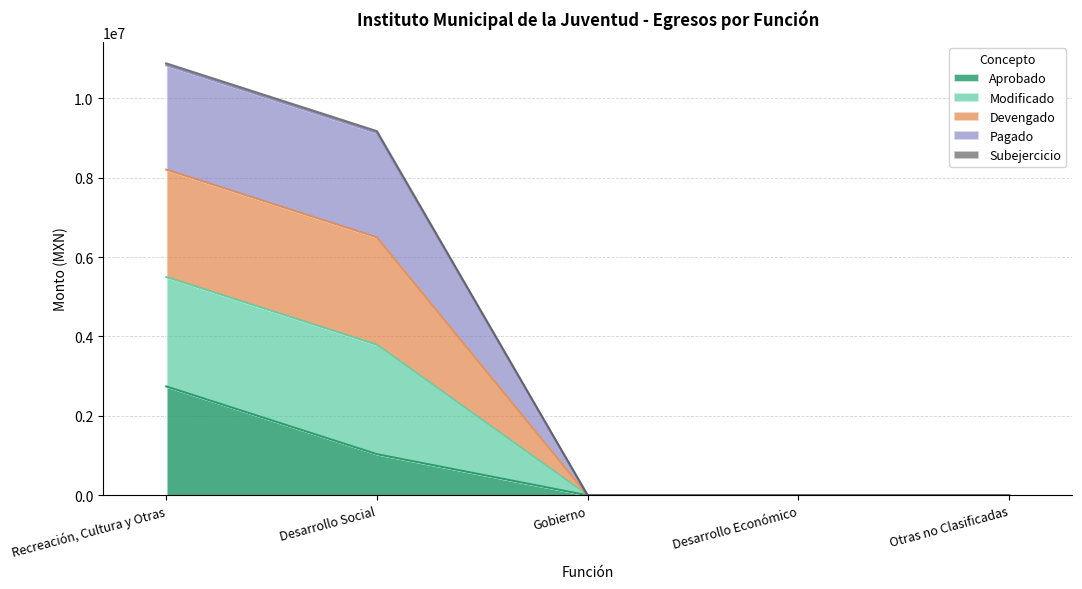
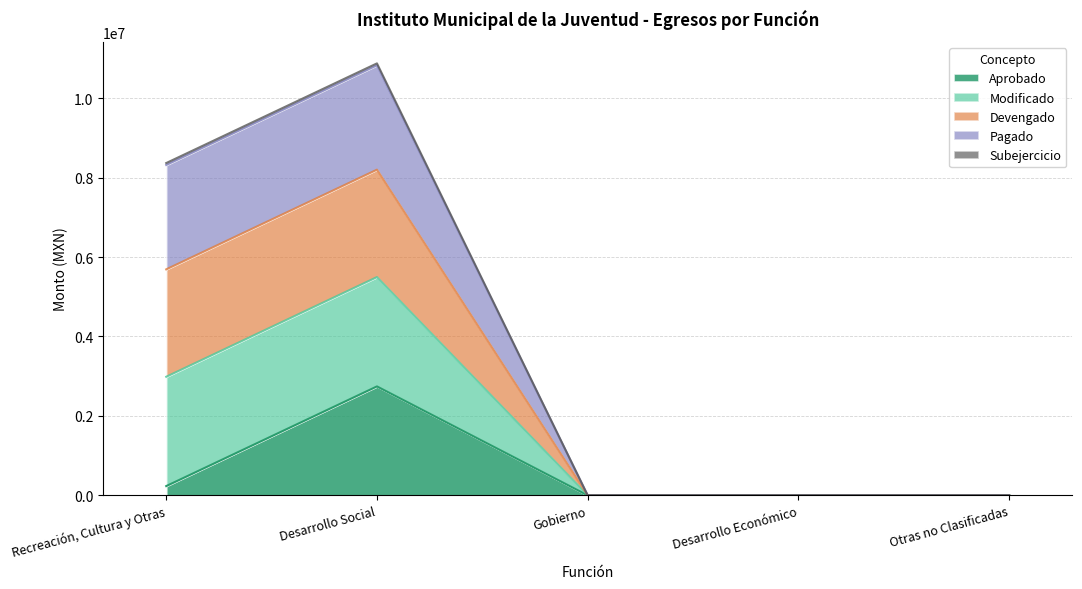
  {
    "Aprobado": {
-     "Recreación, Cultura y Otras": 2700000,
-     "Desarrollo Social": 1000000
+     "Recreación, Cultura y Otras": 200000,
+     "Desarrollo Social": 2700000
    },
    "Modificado": {
      "Recreación, Cultura y Otras": 2800000,
      "Desarrollo Social": 2800000
    },
    "Devengado": {
      "Recreación, Cultura y Otras": 2700000,
      "Desarrollo Social": 2700000
    }
  }
